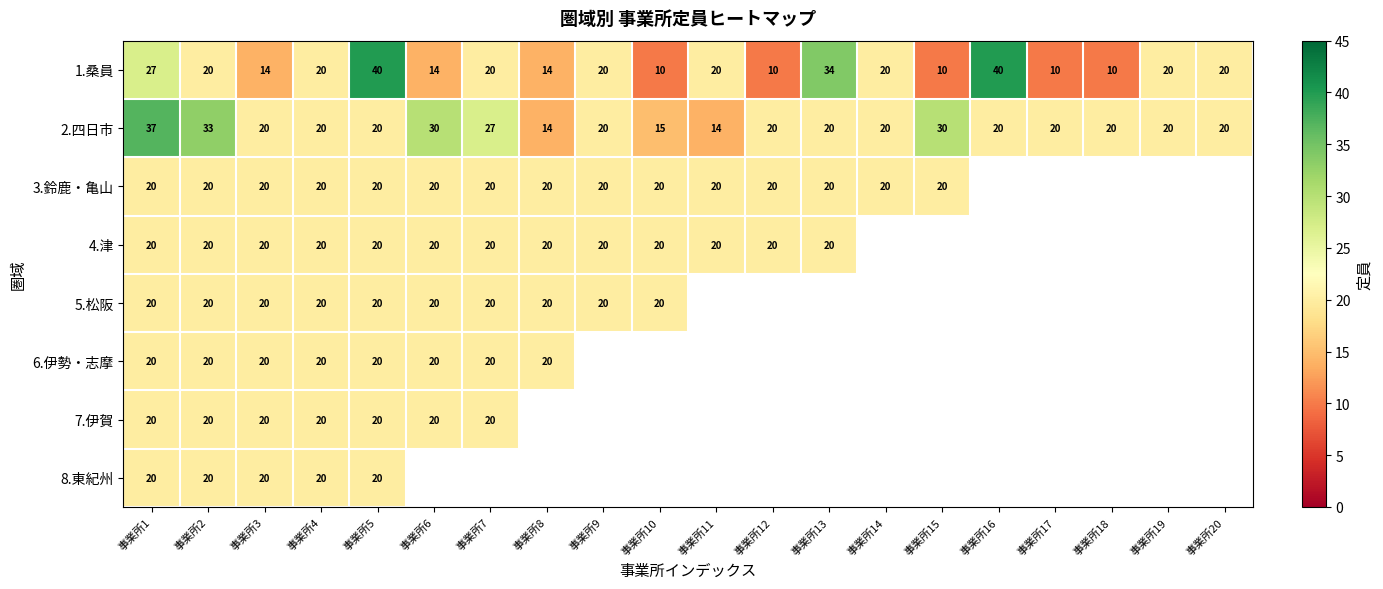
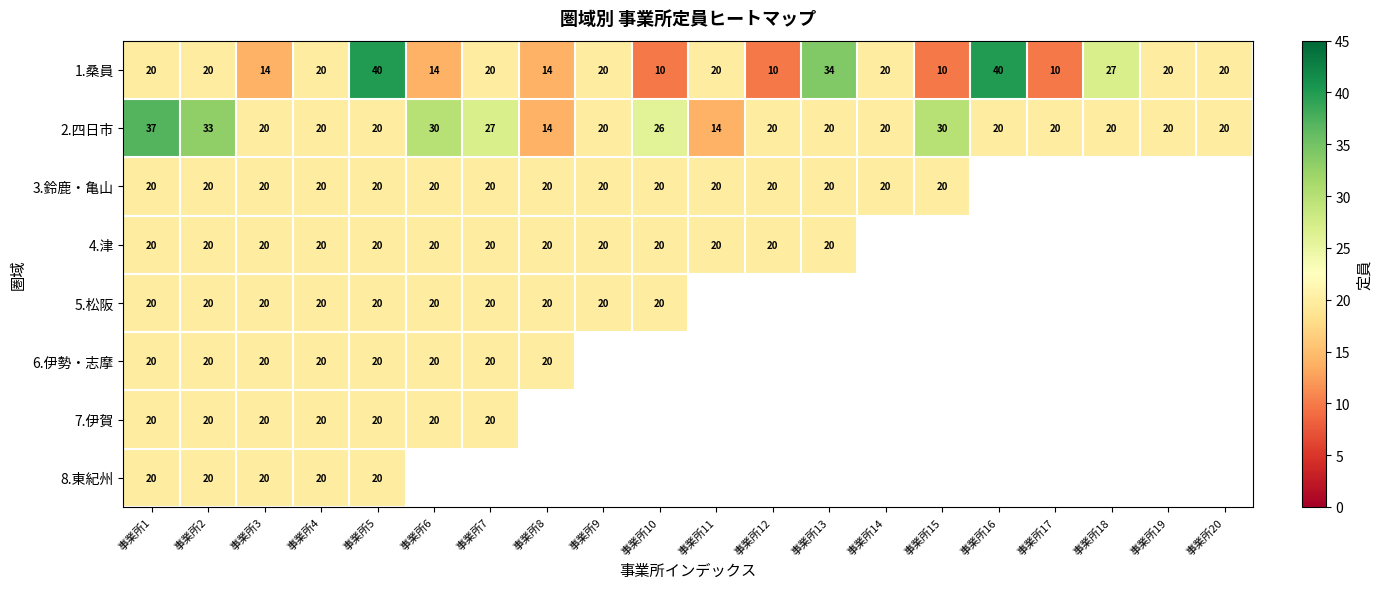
  {
    "1.桑員": {
-     "事業所1": 27,
+     "事業所1": 20,
      "事業所2": 20,
      "事業所3": 14,
      "事業所4": 20,
      "事業所5": 40,
      "事業所6": 14,
      "事業所7": 20,
      "事業所8": 14,
      "事業所9": 20,
      "事業所10": 10,
      "事業所11": 20,
      "事業所12": 10,
      "事業所13": 34,
      "事業所14": 20,
      "事業所15": 10,
      "事業所16": 40,
      "事業所17": 10,
-     "事業所18": 10,
+     "事業所18": 27,
      "事業所19": 20,
      "事業所20": 20
    },
    "2.四日市": {
      "事業所1": 37,
      "事業所2": 33,
      "事業所3": 20,
      "事業所4": 20,
      "事業所5": 20,
      "事業所6": 30,
      "事業所7": 27,
      "事業所8": 14,
      "事業所9": 20,
-     "事業所10": 15,
+     "事業所10": 26,
      "事業所11": 14,
      "事業所12": 20,
      "事業所13": 20,
      "事業所14": 20,
      "事業所15": 30,
      "事業所16": 20,
      "事業所17": 20,
      "事業所18": 20,
      "事業所19": 20,
      "事業所20": 20
    },
    "3.鈴鹿・亀山": {
      "事業所1": 20,
      "事業所2": 20,
      "事業所3": 20,
      "事業所4": 20,
      "事業所5": 20,
      "事業所6": 20,
      "事業所7": 20,
      "事業所8": 20,
      "事業所9": 20,
      "事業所10": 20,
      "事業所11": 20,
      "事業所12": 20,
      "事業所13": 20,
      "事業所14": 20,
      "事業所15": 20
    },
    "4.津": {
      "事業所1": 20,
      "事業所2": 20,
      "事業所3": 20,
      "事業所4": 20,
      "事業所5": 20,
      "事業所6": 20,
      "事業所7": 20,
      "事業所8": 20,
      "事業所9": 20,
      "事業所10": 20,
      "事業所11": 20,
      "事業所12": 20,
      "事業所13": 20
    },
    "5.松阪": {
      "事業所1": 20,
      "事業所2": 20,
      "事業所3": 20,
      "事業所4": 20,
      "事業所5": 20,
      "事業所6": 20,
      "事業所7": 20,
      "事業所8": 20,
      "事業所9": 20,
      "事業所10": 20
    },
    "6.伊勢・志摩": {
      "事業所1": 20,
      "事業所2": 20,
      "事業所3": 20,
      "事業所4": 20,
      "事業所5": 20,
      "事業所6": 20,
      "事業所7": 20,
      "事業所8": 20
    },
    "7.伊賀": {
      "事業所1": 20,
      "事業所2": 20,
      "事業所3": 20,
      "事業所4": 20,
      "事業所5": 20,
      "事業所6": 20,
      "事業所7": 20
    },
    "8.東紀州": {
      "事業所1": 20,
      "事業所2": 20,
      "事業所3": 20,
      "事業所4": 20,
      "事業所5": 20
    }
  }
